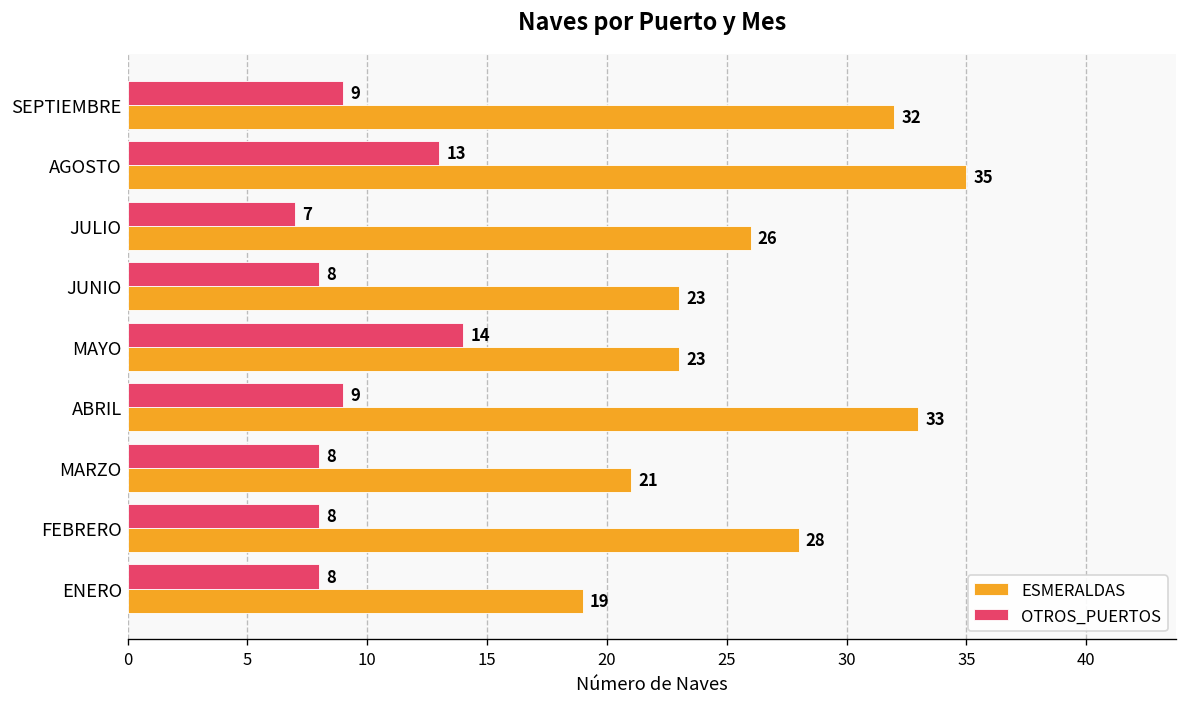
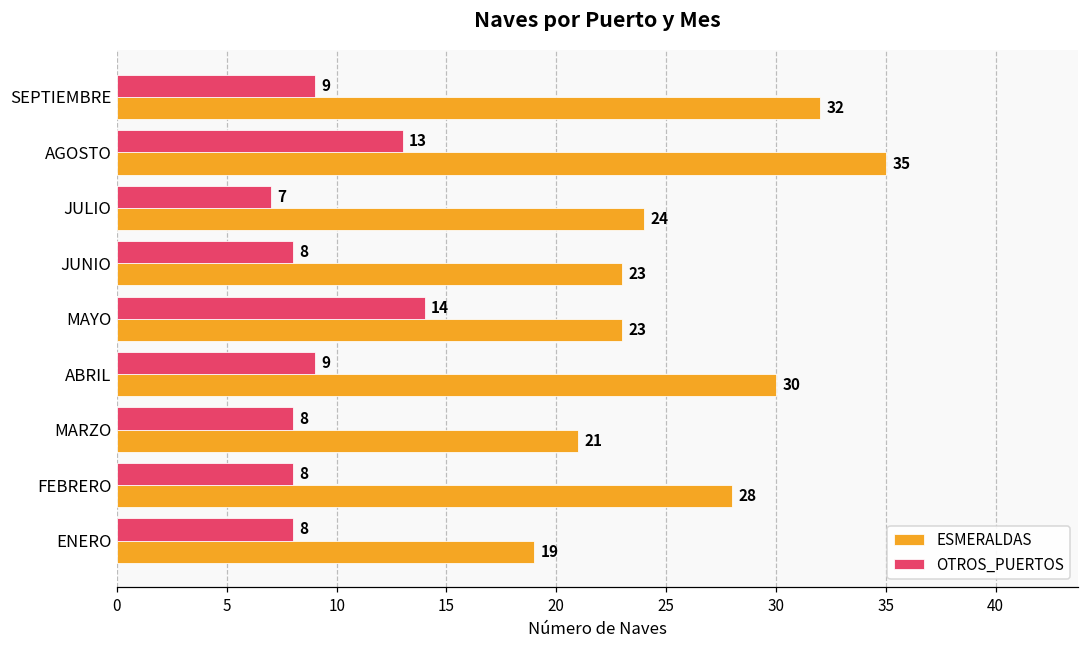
  {
    "ESMERALDAS": {
      "SEPTIEMBRE": 32,
      "AGOSTO": 35,
-     "JULIO": 26,
+     "JULIO": 24,
      "JUNIO": 23,
      "MAYO": 23,
-     "ABRIL": 33,
+     "ABRIL": 30,
      "MARZO": 21,
      "FEBRERO": 28,
      "ENERO": 19
    },
    "OTROS_PUERTOS": {
      "SEPTIEMBRE": 9,
      "AGOSTO": 13,
      "JULIO": 7,
      "JUNIO": 8,
      "MAYO": 14,
      "ABRIL": 9,
      "MARZO": 8,
      "FEBRERO": 8,
      "ENERO": 8
    }
  }
